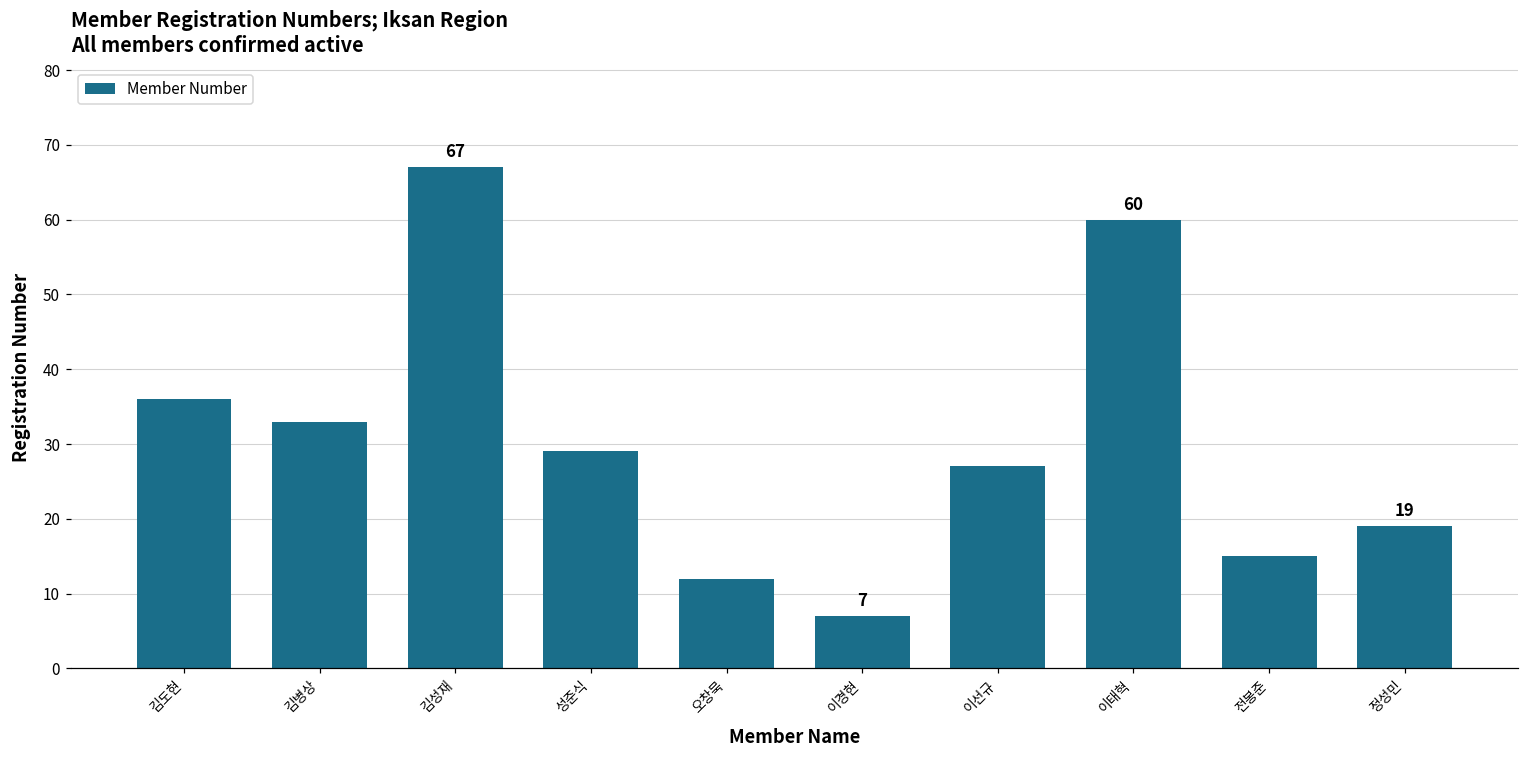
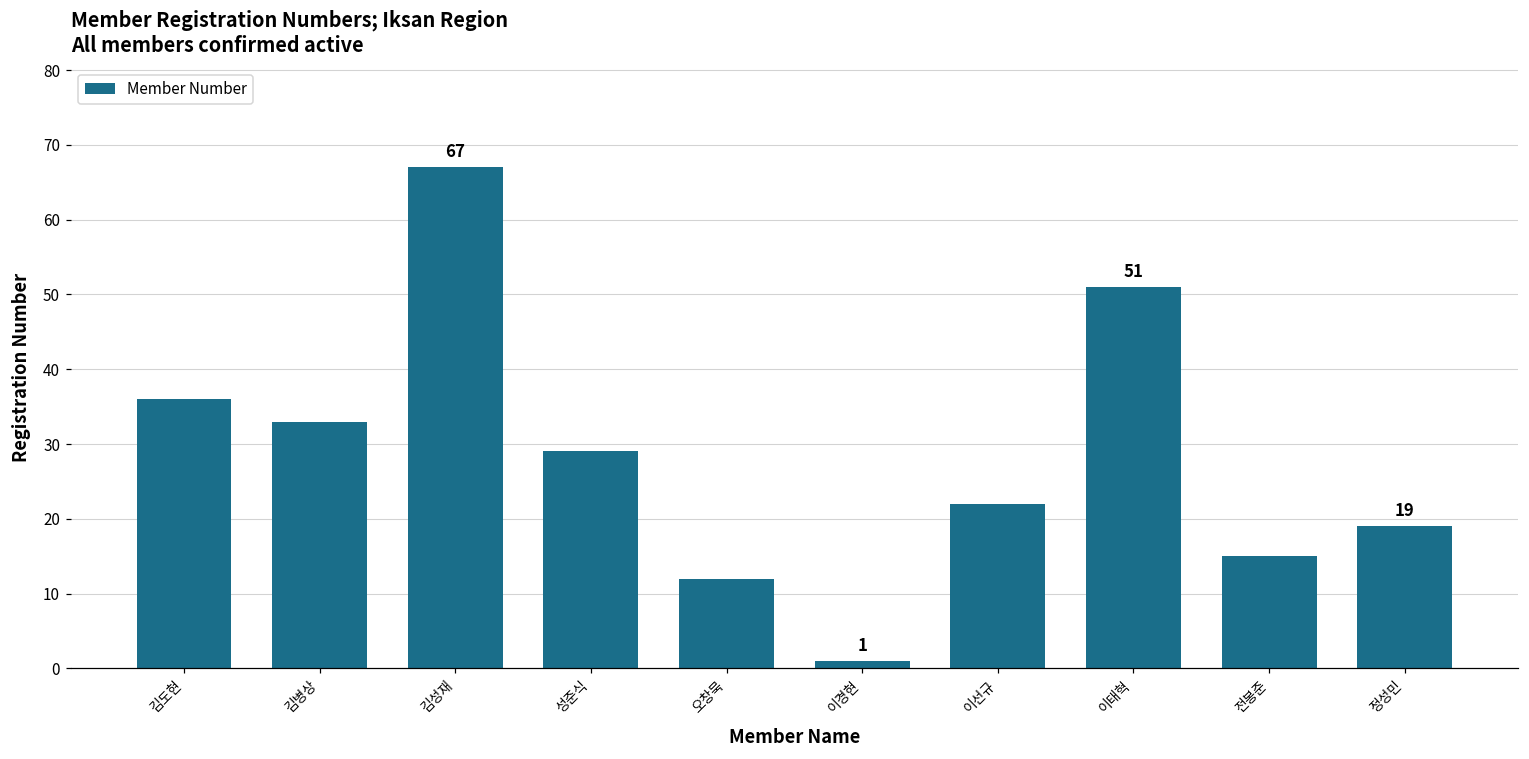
  {
    "김성재": 67,
-   "이경현": 7,
-   "이선규": 27,
-   "이태혁": 60,
+   "이경현": 1,
+   "이선규": 22,
+   "이태혁": 51,
    "정성민": 19
  }
